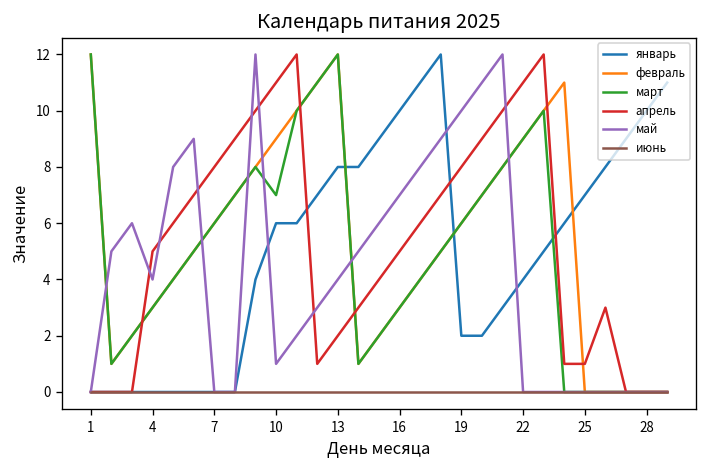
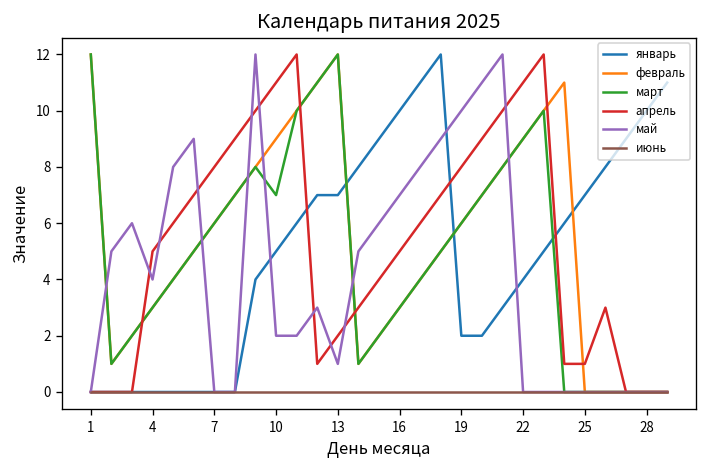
  {
    "январь": {
-     "10": 6,
-     "13": 8,
+     "10": 5,
+     "13": 7,
      "16": 10,
      "19": 2,
      "22": 4,
      "25": 7
    },
    "февраль": {
      "10": 9
    },
    "март": {
      "10": 7
    },
    "апрель": {
      "4": 5,
      "7": 8,
      "10": 11,
      "13": 2,
      "16": 5,
      "19": 8,
      "22": 11,
      "25": 1
    },
    "май": {
      "4": 4,
-     "10": 1,
-     "13": 4,
+     "10": 2,
+     "13": 1,
      "16": 7,
      "19": 10
    },
    "июнь": {
      "10": 0,
      "13": 0,
      "16": 0,
      "19": 0
    }
  }
